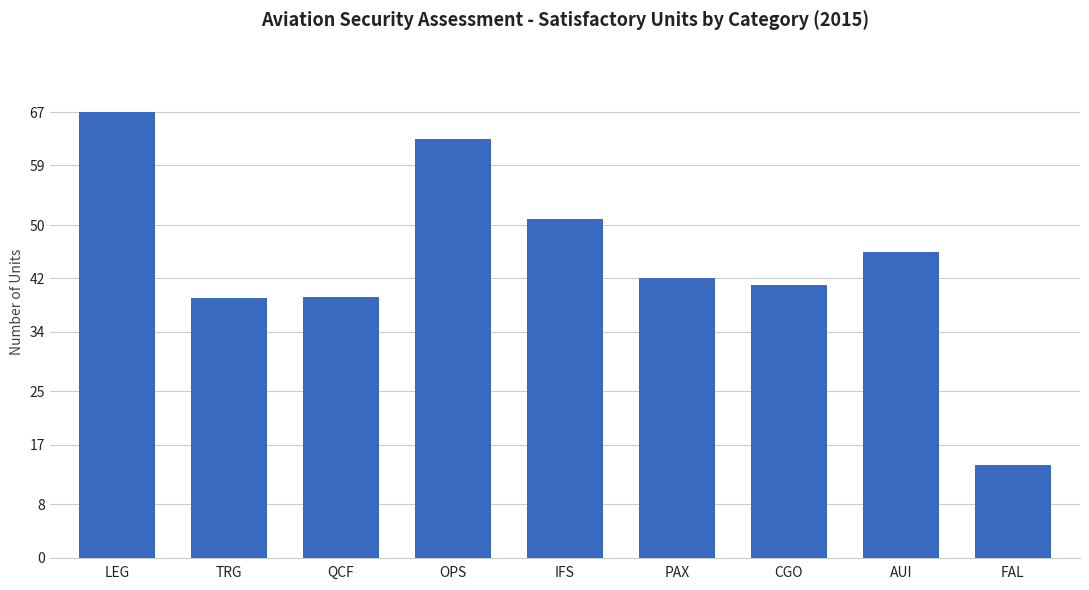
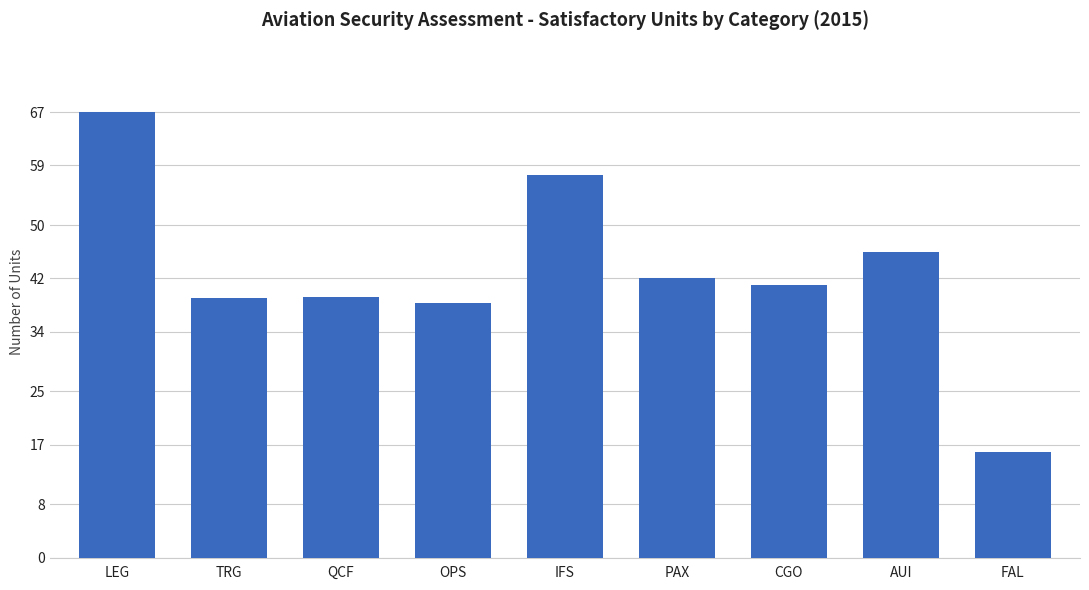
  {
    "LEG": 67,
    "TRG": 39,
    "QCF": 39,
-   "OPS": 63,
-   "IFS": 51,
+   "OPS": 38,
+   "IFS": 58,
    "PAX": 42,
    "CGO": 41,
    "AUI": 46,
-   "FAL": 14
+   "FAL": 16
  }
